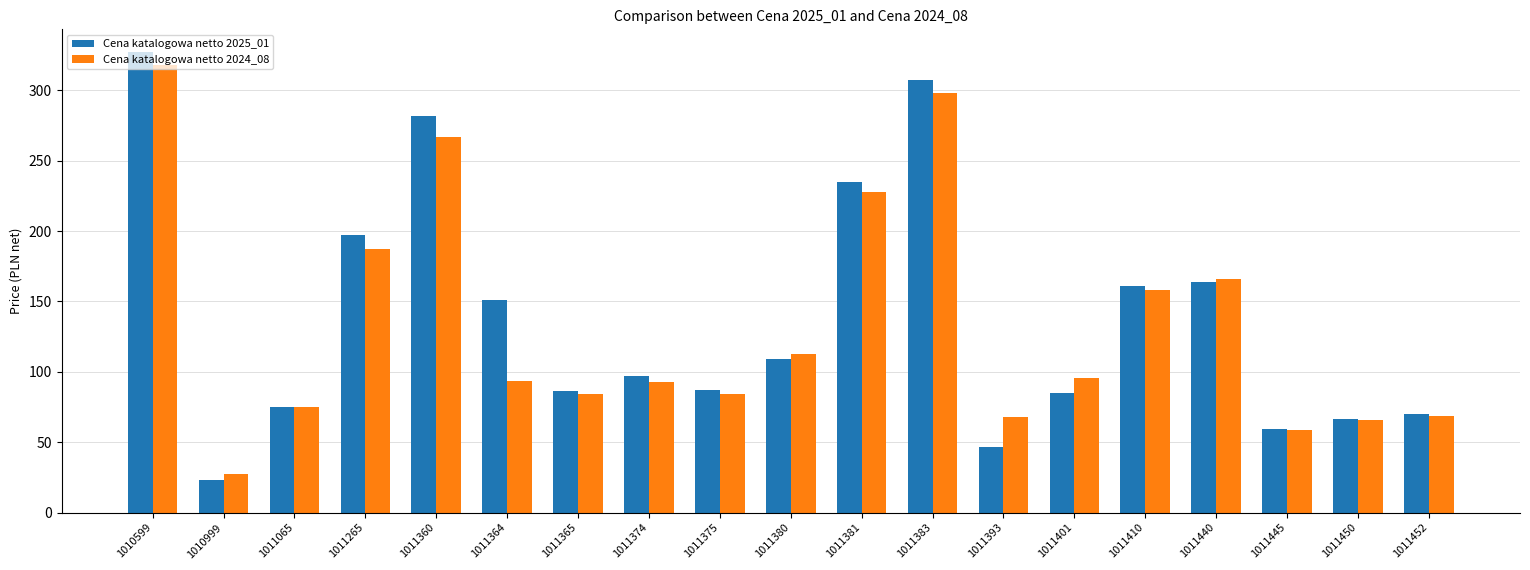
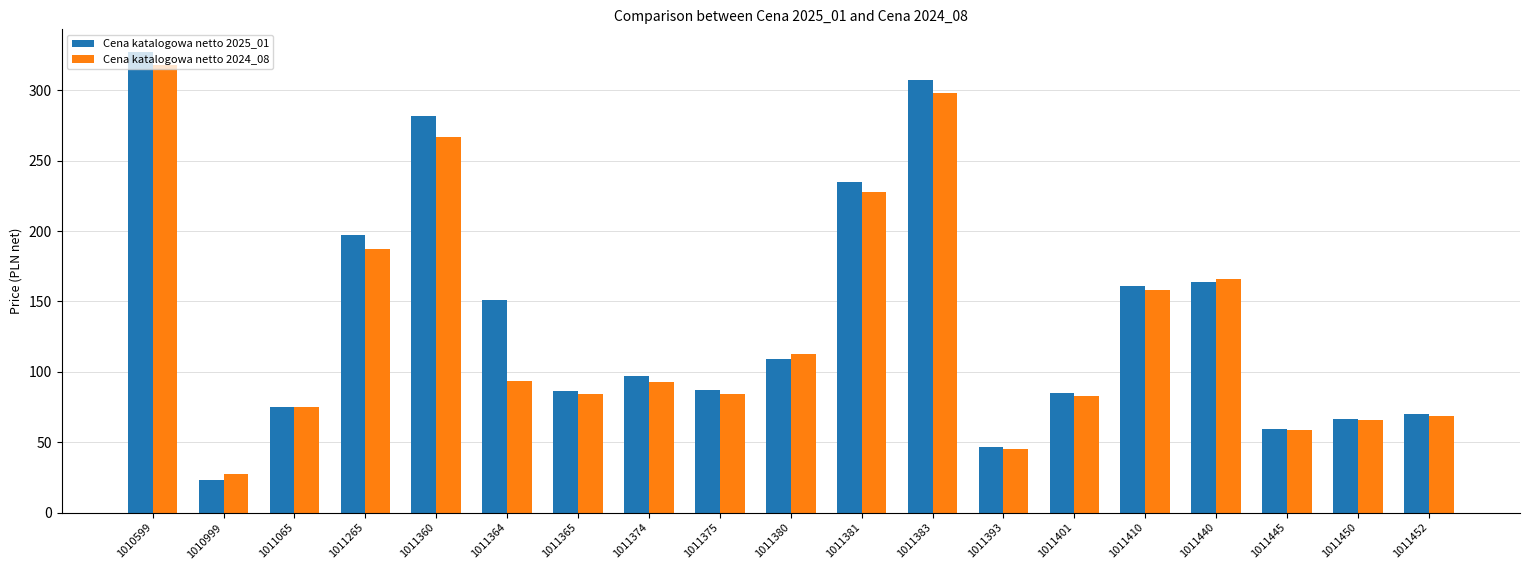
  {
    "Cena katalogowa netto 2025_01": {
      "1010999": 23,
      "1011065": 75,
      "1011265": 197,
      "1011360": 282,
      "1011364": 151,
      "1011365": 86,
      "1011374": 97,
      "1011375": 87,
      "1011380": 109,
      "1011381": 235,
      "1011383": 307,
      "1011393": 46,
      "1011401": 85,
      "1011410": 161,
      "1011440": 164,
      "1011445": 60,
      "1011450": 66,
      "1011452": 70
    },
    "Cena katalogowa netto 2024_08": {
      "1010999": 27,
      "1011065": 75,
      "1011265": 187,
      "1011360": 267,
      "1011364": 94,
      "1011365": 84,
      "1011374": 93,
      "1011375": 84,
      "1011380": 113,
      "1011381": 228,
      "1011383": 298,
-     "1011393": 68,
-     "1011401": 95,
+     "1011393": 45,
+     "1011401": 83,
      "1011410": 158,
      "1011440": 166,
      "1011445": 58,
      "1011450": 66,
      "1011452": 69
    }
  }
